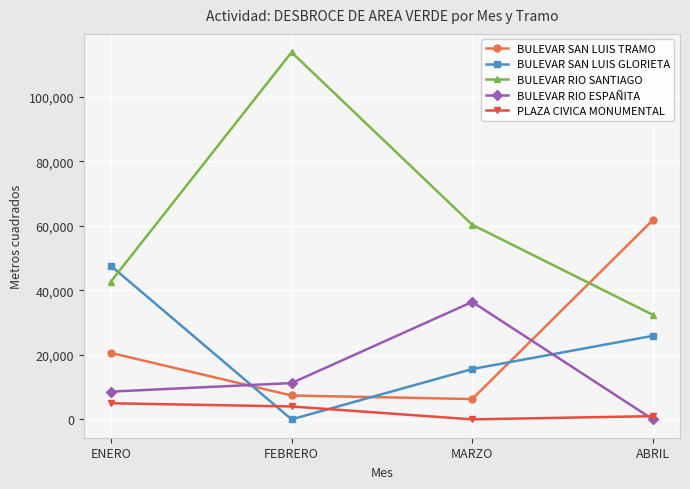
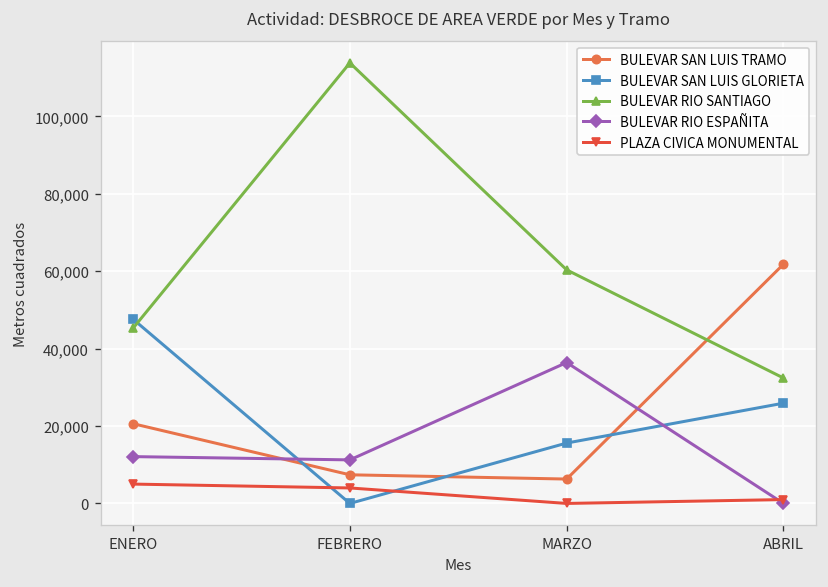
  {
    "BULEVAR SAN LUIS GLORIETA": {
      "ENERO": "48,000",
      "FEBRERO": "0",
      "MARZO": "16,000",
      "ABRIL": "26,000"
    },
    "BULEVAR RIO SANTIAGO": {
-     "ENERO": "43,000",
+     "ENERO": "45,000",
      "FEBRERO": "114,000",
      "MARZO": "60,000",
      "ABRIL": "32,000"
    },
    "BULEVAR RIO ESPAÑITA": {
-     "ENERO": "9,000",
+     "ENERO": "12,000",
      "FEBRERO": "11,000",
      "MARZO": "36,000",
      "ABRIL": "0"
    }
  }
